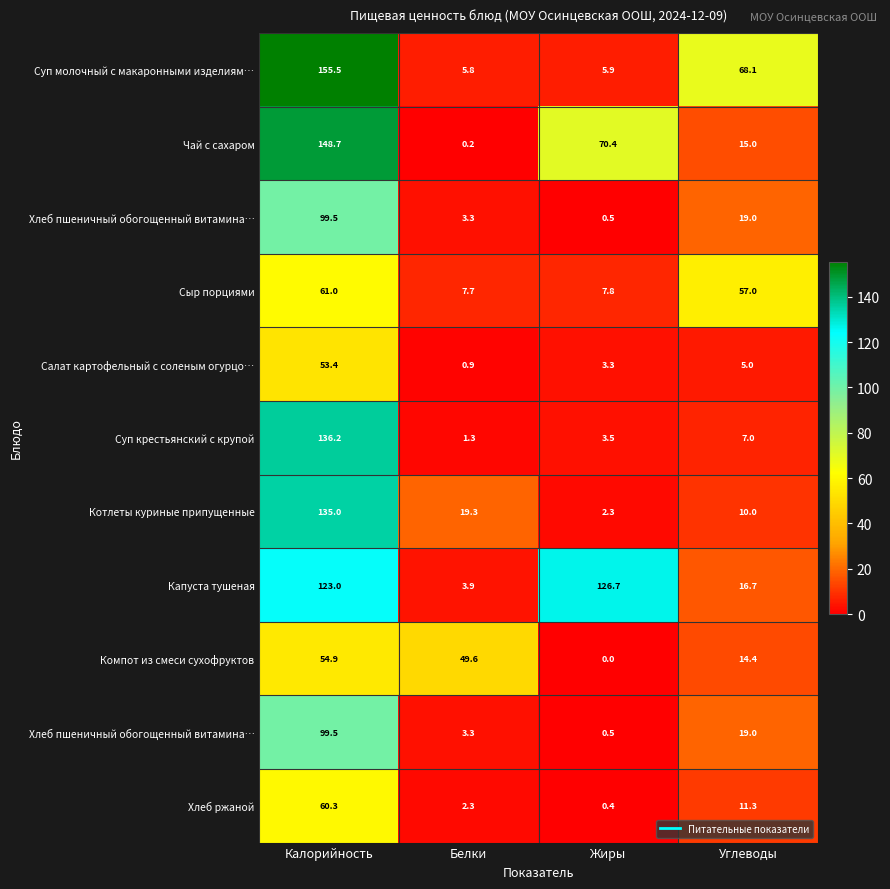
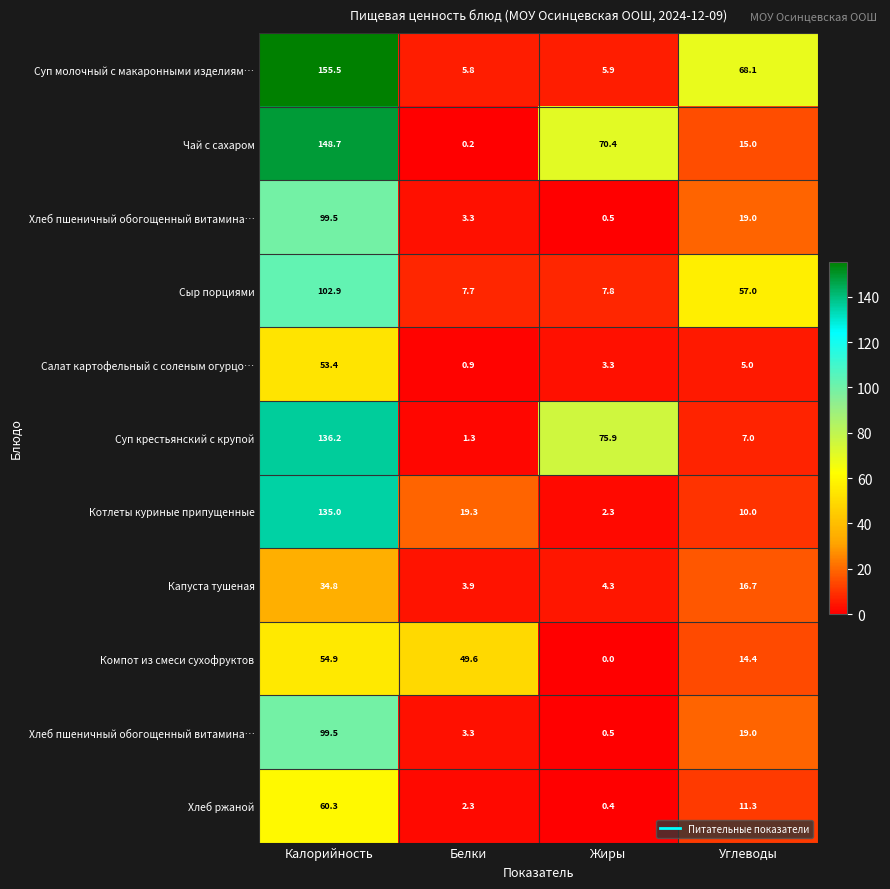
  {
    "Суп молочный с макаронными изделиям…": {
      "Калорийность": 155.5,
      "Белки": 5.8,
      "Жиры": 5.9,
      "Углеводы": 68.1
    },
    "Чай с сахаром": {
      "Калорийность": 148.7,
      "Белки": 0.2,
      "Жиры": 70.4,
      "Углеводы": 15.0
    },
    "Сыр порциями": {
-     "Калорийность": 61.0,
+     "Калорийность": 102.9,
      "Белки": 7.7,
      "Жиры": 7.8,
      "Углеводы": 57.0
    },
    "Салат картофельный с соленым огурцо…": {
      "Калорийность": 53.4,
      "Белки": 0.9,
      "Жиры": 3.3,
      "Углеводы": 5.0
    },
    "Суп крестьянский с крупой": {
      "Калорийность": 136.2,
      "Белки": 1.3,
-     "Жиры": 3.5,
+     "Жиры": 75.9,
      "Углеводы": 7.0
    },
    "Котлеты куриные припущенные": {
      "Калорийность": 135.0,
      "Белки": 19.3,
      "Жиры": 2.3,
      "Углеводы": 10.0
    },
    "Капуста тушеная": {
-     "Калорийность": 123.0,
+     "Калорийность": 34.8,
      "Белки": 3.9,
-     "Жиры": 126.7,
+     "Жиры": 4.3,
      "Углеводы": 16.7
    },
    "Компот из смеси сухофруктов": {
      "Калорийность": 54.9,
      "Белки": 49.6,
      "Жиры": 0.0,
      "Углеводы": 14.4
    },
    "Хлеб ржаной": {
      "Калорийность": 60.3,
      "Белки": 2.3,
      "Жиры": 0.4,
      "Углеводы": 11.3
    }
  }
